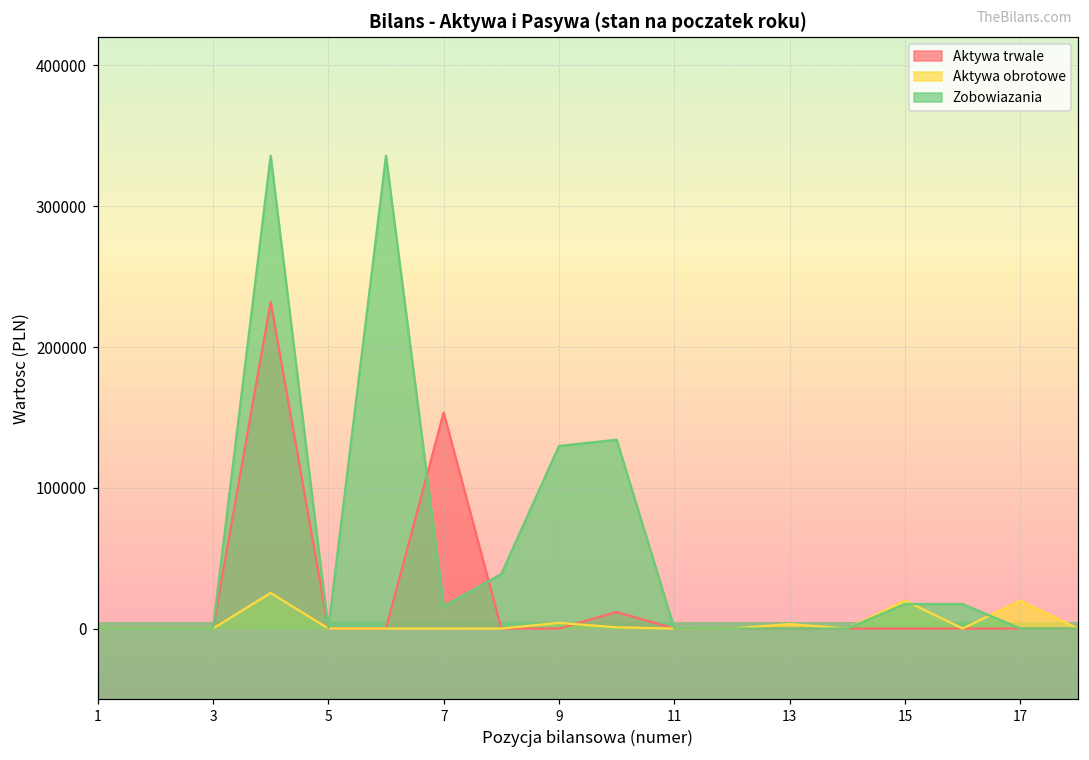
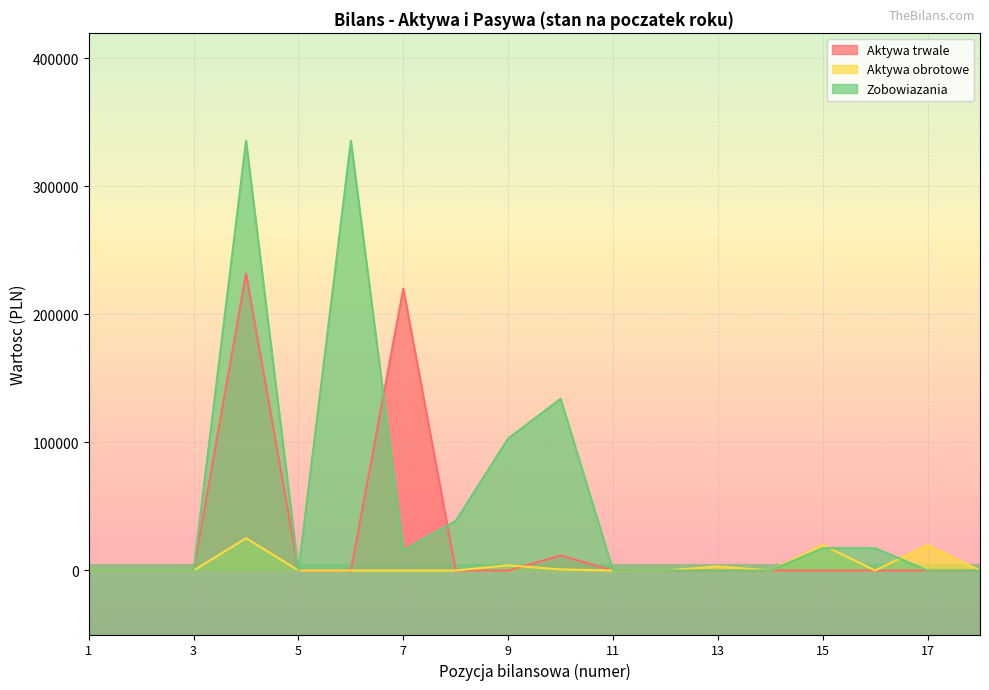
  {
    "Aktywa trwale": {
-     "7": 153000,
+     "7": 220000,
      "9": 0,
      "15": 0
    },
    "Aktywa obrotowe": {
      "7": 0,
      "9": 4000,
      "13": 3000,
      "15": 20000,
      "17": 20000
    },
    "Zobowiazania": {
      "7": 16000,
-     "9": 130000,
+     "9": 103000,
      "15": 17000
    }
  }
